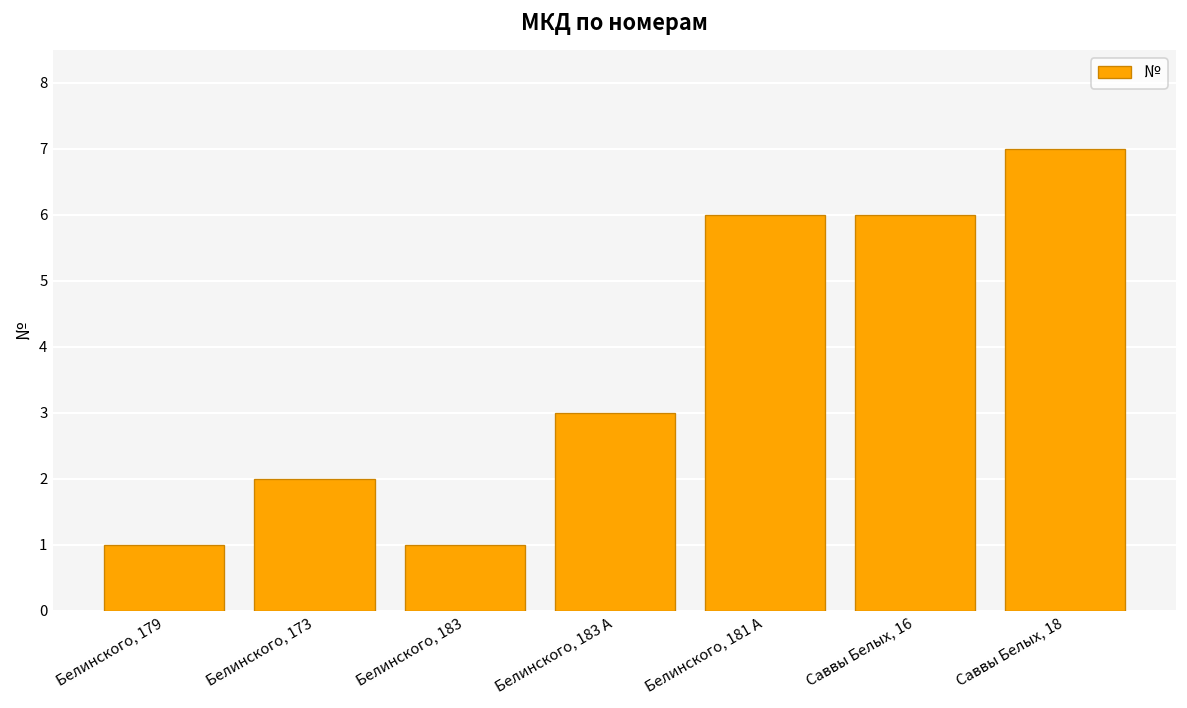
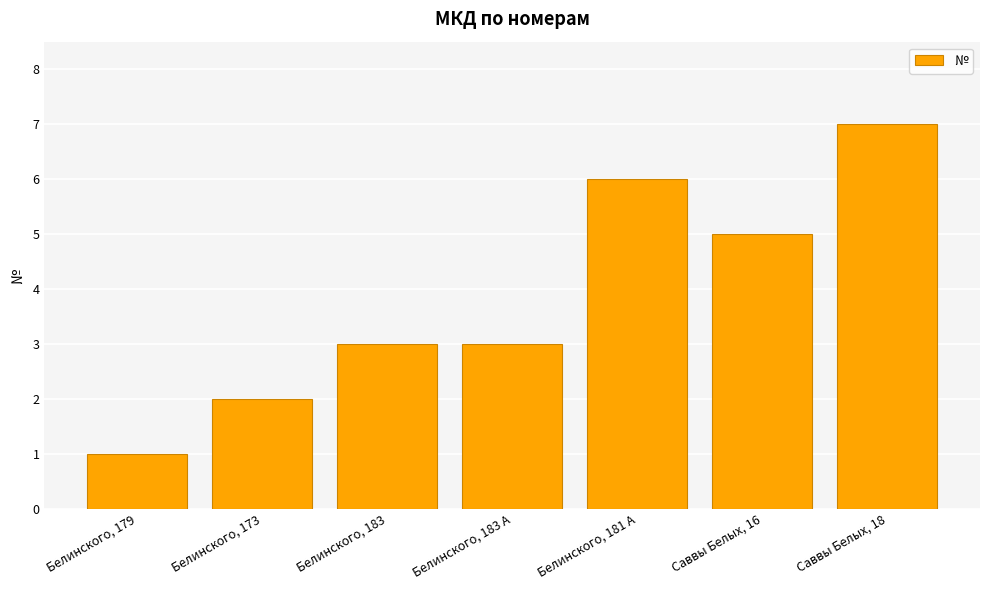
  {
    "Белинского, 179": 1,
    "Белинского, 173": 2,
-   "Белинского, 183": 1,
+   "Белинского, 183": 3,
    "Белинского, 183 А": 3,
    "Белинского, 181 А": 6,
-   "Саввы Белых, 16": 6,
+   "Саввы Белых, 16": 5,
    "Саввы Белых, 18": 7
  }
